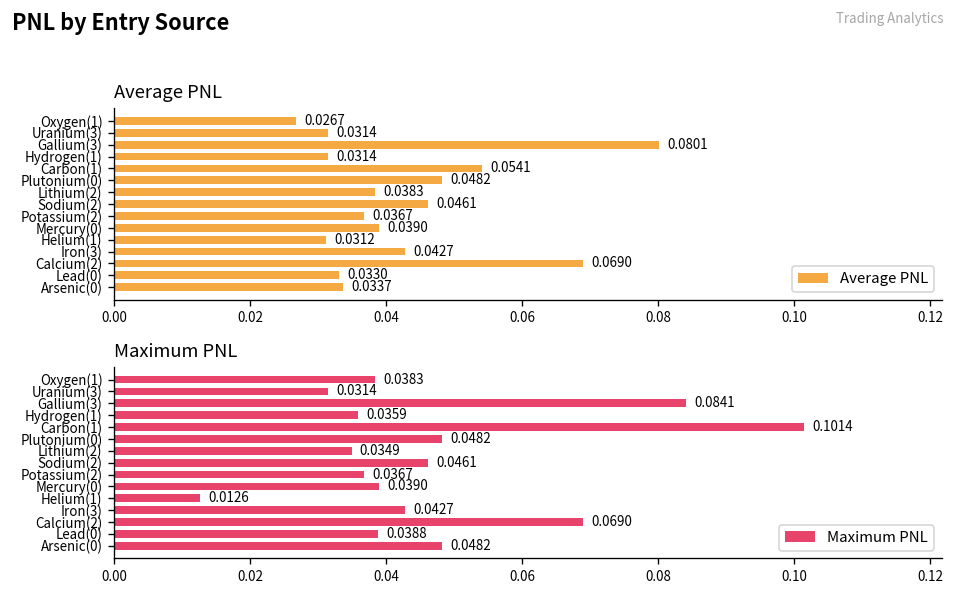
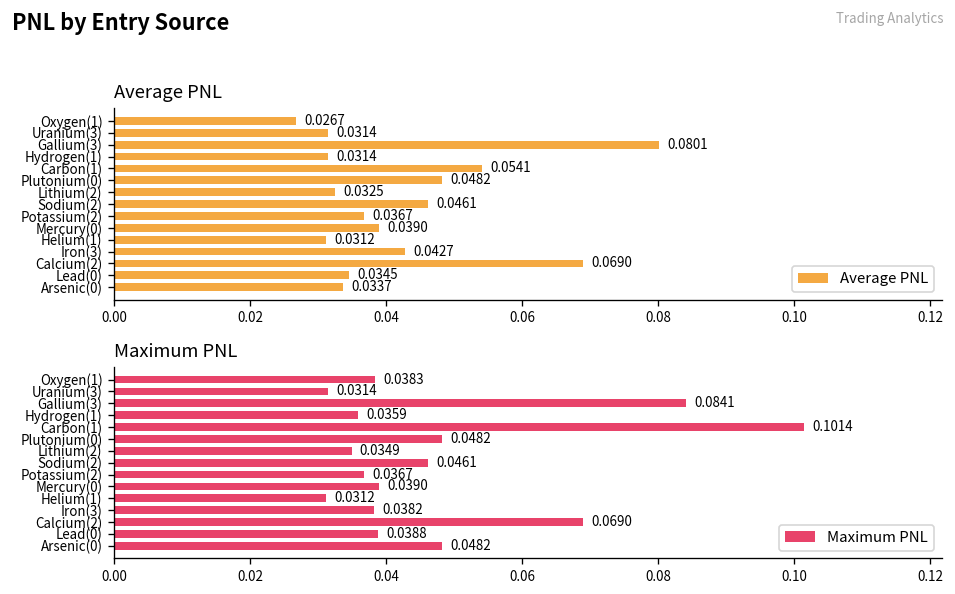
  {
    "Average PNL": {
      "Oxygen(1)": 0.0267,
      "Uranium(3)": 0.0314,
      "Gallium(3)": 0.0801,
      "Hydrogen(1)": 0.0314,
      "Carbon(1)": 0.0541,
      "Plutonium(0)": 0.0482,
-     "Lithium(2)": 0.0383,
+     "Lithium(2)": 0.0325,
      "Sodium(2)": 0.0461,
      "Potassium(2)": 0.0367,
      "Mercury(0)": 0.0390,
      "Helium(1)": 0.0312,
      "Iron(3)": 0.0427,
      "Calcium(2)": 0.0690,
-     "Lead(0)": 0.0330,
+     "Lead(0)": 0.0345,
      "Arsenic(0)": 0.0337
    },
    "Maximum PNL": {
      "Oxygen(1)": 0.0383,
      "Uranium(3)": 0.0314,
      "Gallium(3)": 0.0841,
      "Hydrogen(1)": 0.0359,
      "Carbon(1)": 0.1014,
      "Plutonium(0)": 0.0482,
      "Lithium(2)": 0.0349,
      "Sodium(2)": 0.0461,
      "Potassium(2)": 0.0367,
      "Mercury(0)": 0.0390,
-     "Helium(1)": 0.0126,
-     "Iron(3)": 0.0427,
+     "Helium(1)": 0.0312,
+     "Iron(3)": 0.0382,
      "Calcium(2)": 0.0690,
      "Lead(0)": 0.0388,
      "Arsenic(0)": 0.0482
    }
  }
